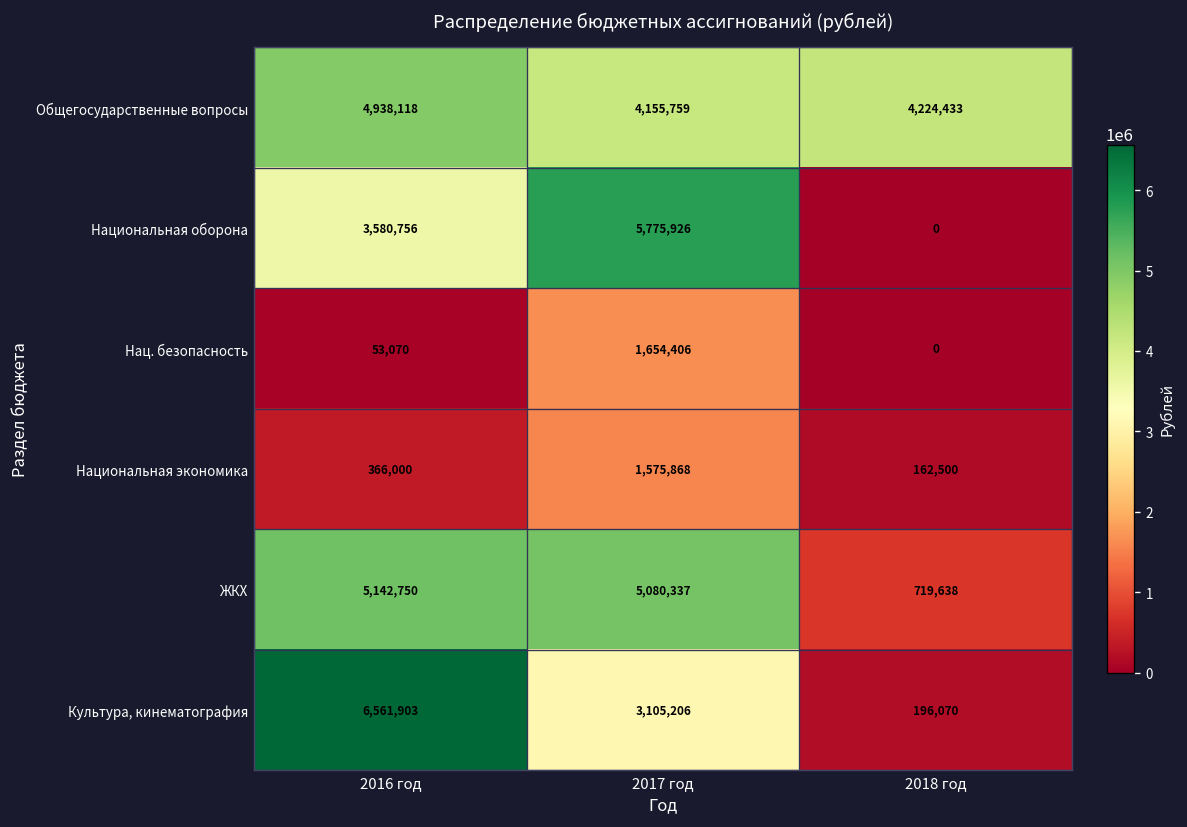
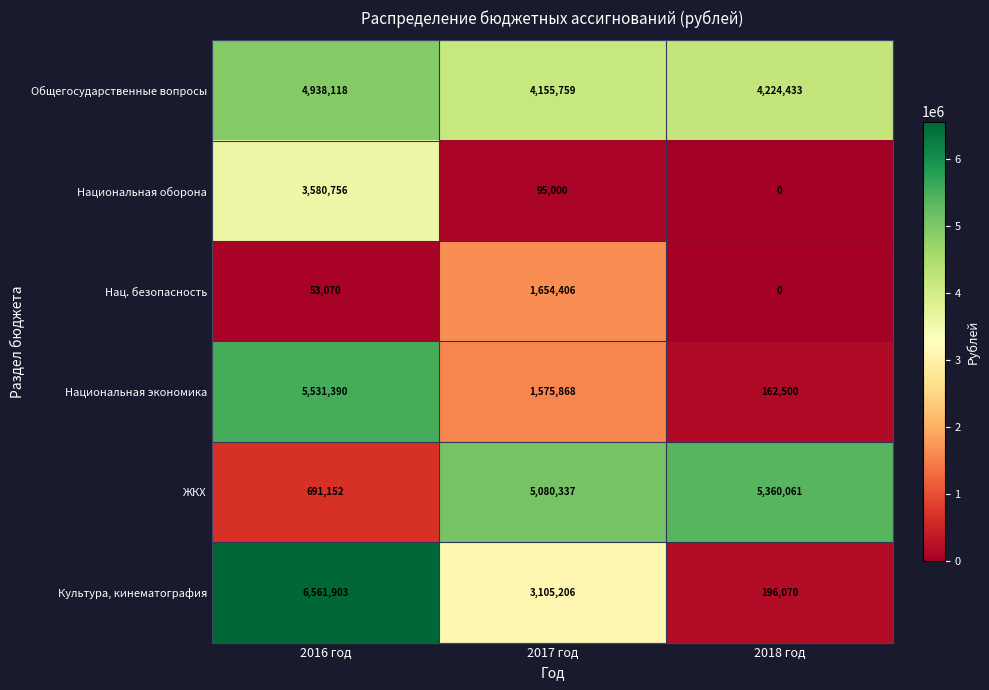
  {
    "Общегосударственные вопросы": {
      "2016 год": "4,938,118",
      "2017 год": "4,155,759",
      "2018 год": "4,224,433"
    },
    "Национальная оборона": {
      "2016 год": "3,580,756",
-     "2017 год": "5,775,926",
+     "2017 год": "95,000",
      "2018 год": "0"
    },
    "Нац. безопасность": {
      "2016 год": "53,070",
      "2017 год": "1,654,406",
      "2018 год": "0"
    },
    "Национальная экономика": {
-     "2016 год": "366,000",
+     "2016 год": "5,531,390",
      "2017 год": "1,575,868",
      "2018 год": "162,500"
    },
    "ЖКХ": {
-     "2016 год": "5,142,750",
+     "2016 год": "691,152",
      "2017 год": "5,080,337",
-     "2018 год": "719,638"
+     "2018 год": "5,360,061"
    },
    "Культура, кинематография": {
      "2016 год": "6,561,903",
      "2017 год": "3,105,206",
      "2018 год": "196,070"
    }
  }
